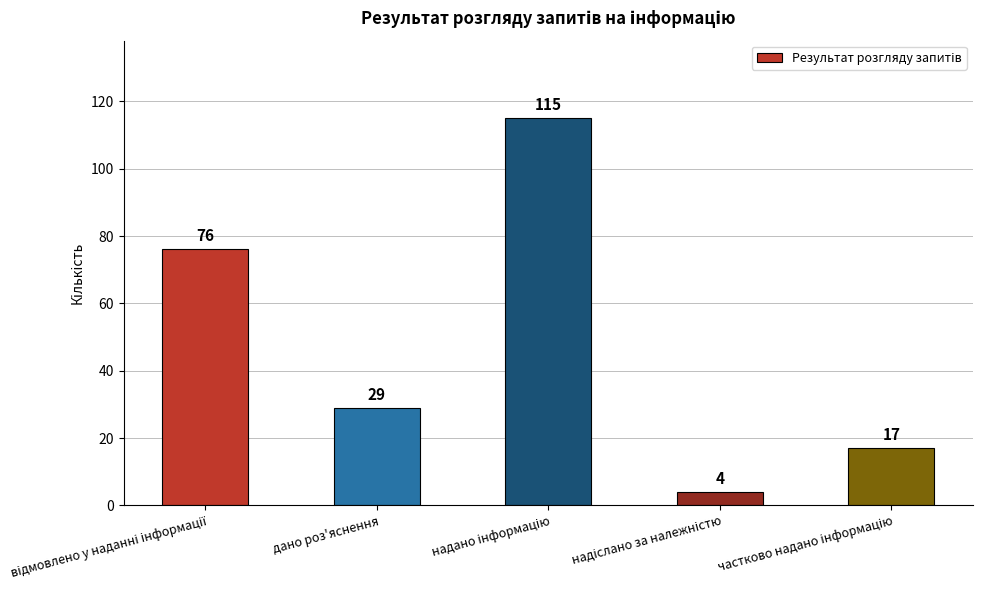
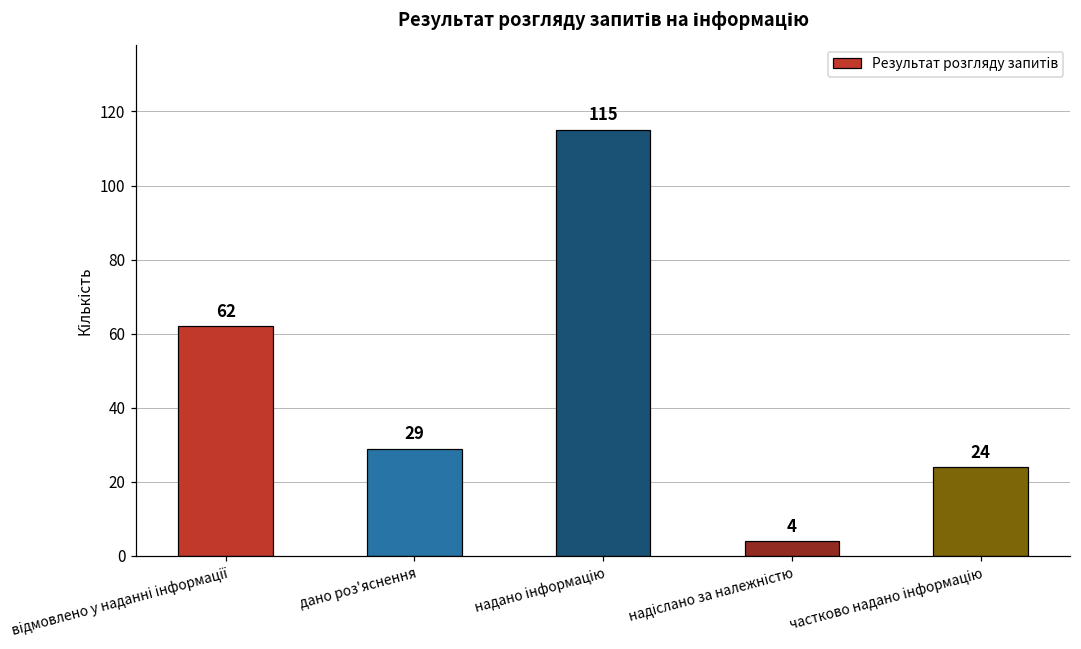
  {
-   "відмовлено у наданні інформації": 76,
+   "відмовлено у наданні інформації": 62,
    "дано роз'яснення": 29,
    "надано інформацію": 115,
    "надіслано за належністю": 4,
-   "частково надано інформацію": 17
+   "частково надано інформацію": 24
  }
